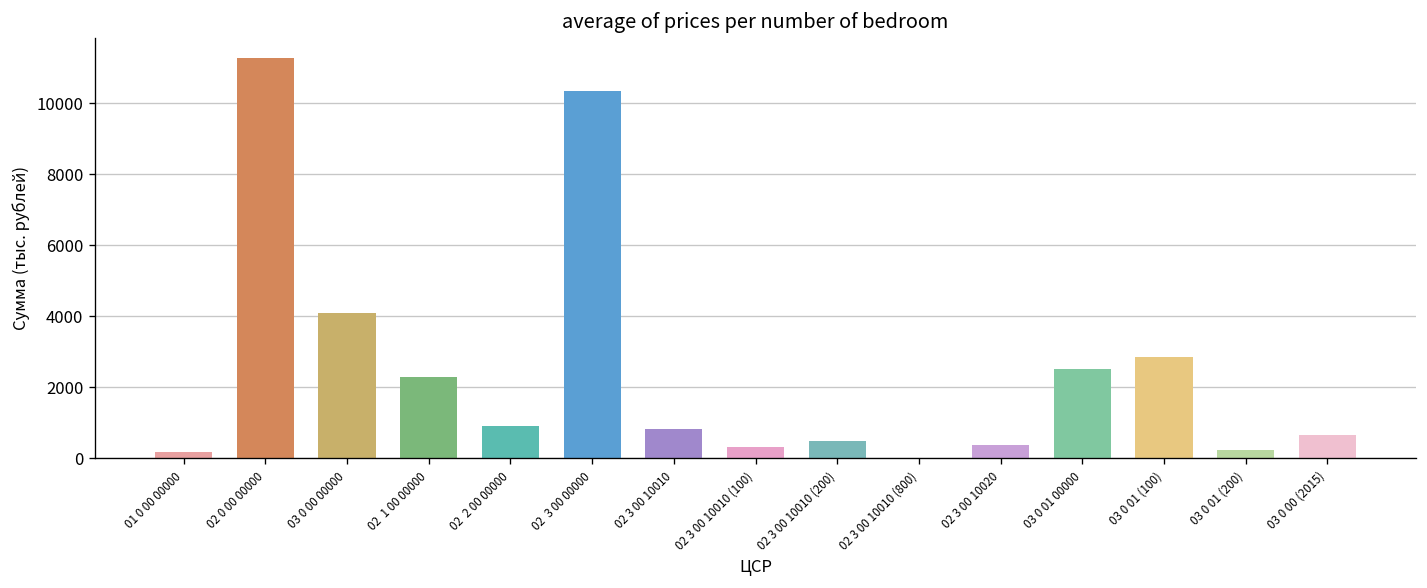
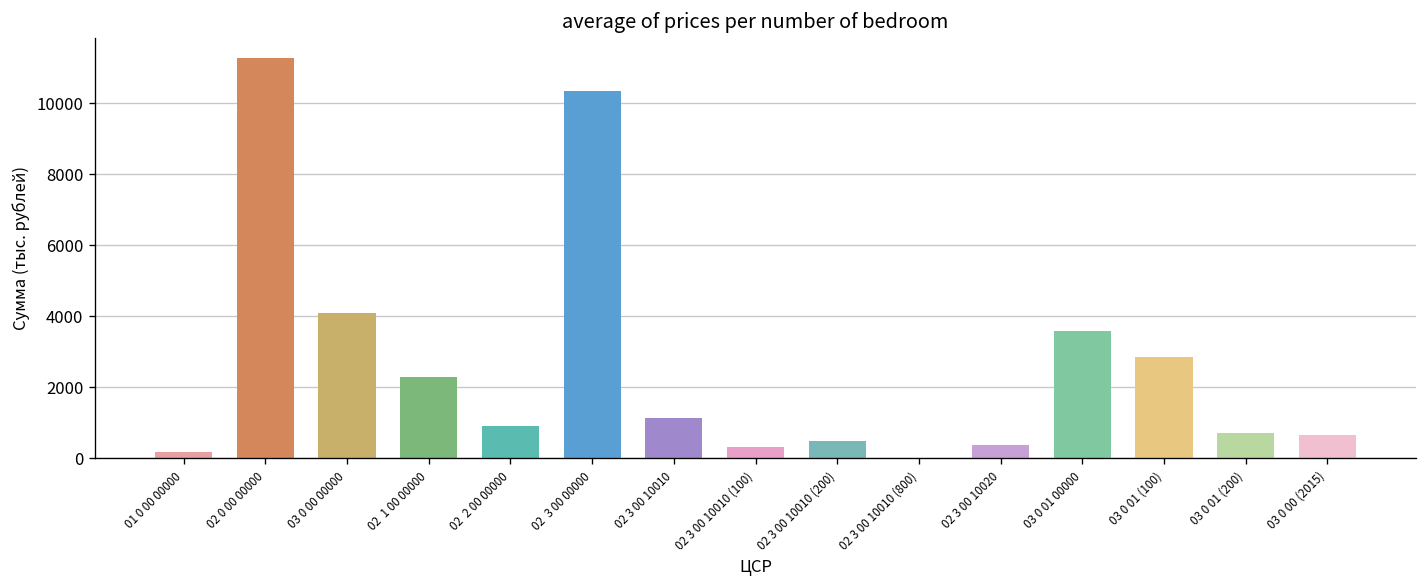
  {
    "01 0 00 00000": 200,
    "02 0 00 00000": 11300,
    "03 0 00 00000": 4100,
    "02 1 00 00000": 2300,
    "02 2 00 00000": 900,
    "02 3 00 00000": 10300,
-   "02 3 00 10010": 800,
+   "02 3 00 10010": 1100,
    "02 3 00 10010 (100)": 300,
    "02 3 00 10010 (200)": 500,
    "02 3 00 10020": 400,
-   "03 0 01 00000": 2500,
+   "03 0 01 00000": 3600,
    "03 0 01 (100)": 2900,
-   "03 0 01 (200)": 200,
+   "03 0 01 (200)": 700,
    "03 0 00 (2015)": 700
  }
